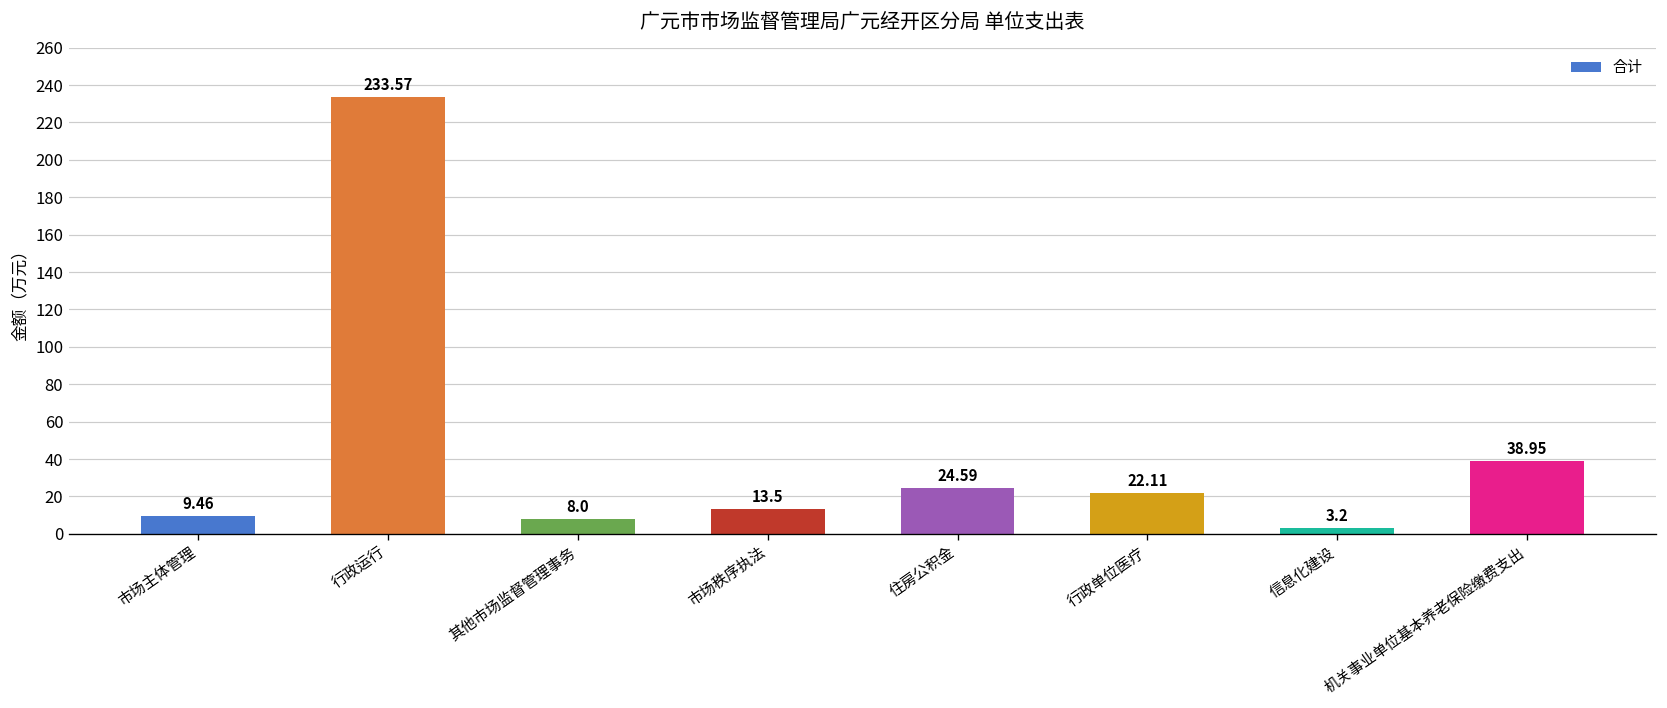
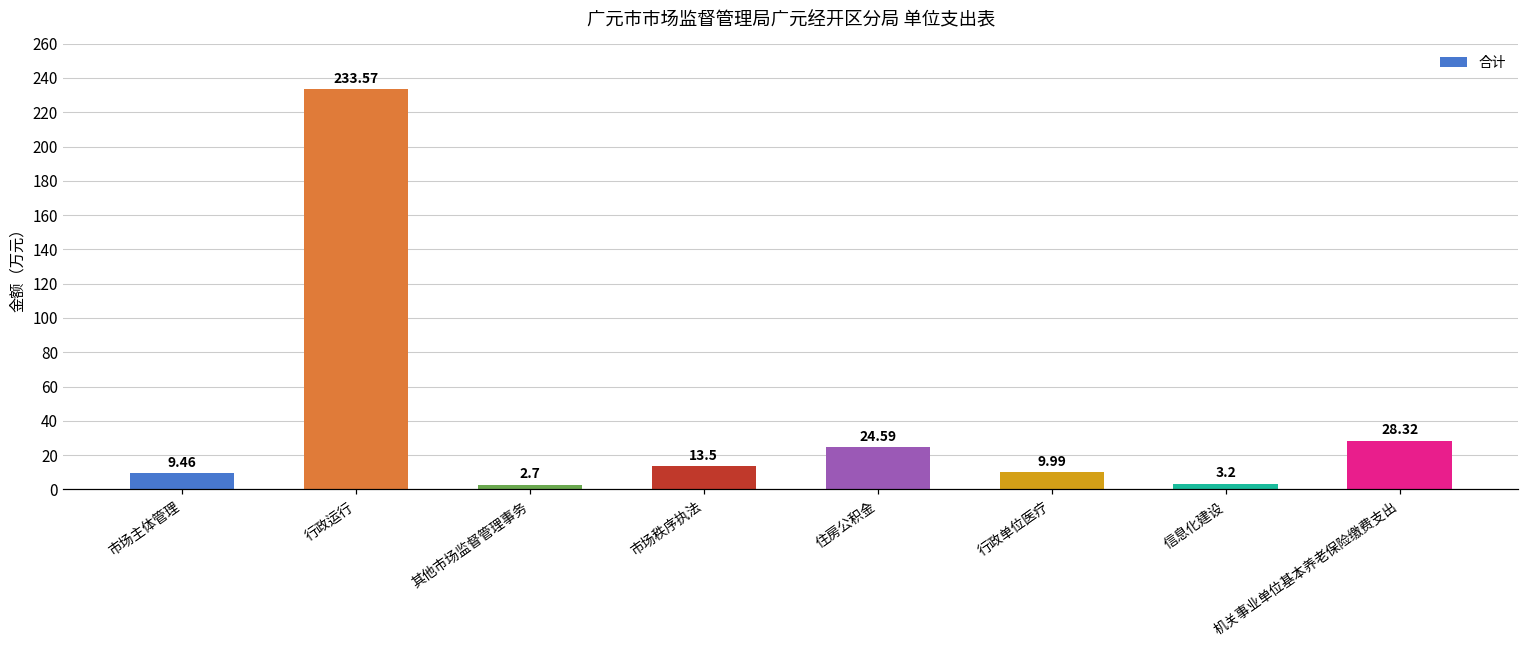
  {
    "市场主体管理": 9.46,
    "行政运行": 233.57,
-   "其他市场监督管理事务": 8.0,
+   "其他市场监督管理事务": 2.7,
    "市场秩序执法": 13.5,
    "住房公积金": 24.59,
-   "行政单位医疗": 22.11,
+   "行政单位医疗": 9.99,
    "信息化建设": 3.2,
-   "机关事业单位基本养老保险缴费支出": 38.95
+   "机关事业单位基本养老保险缴费支出": 28.32
  }
